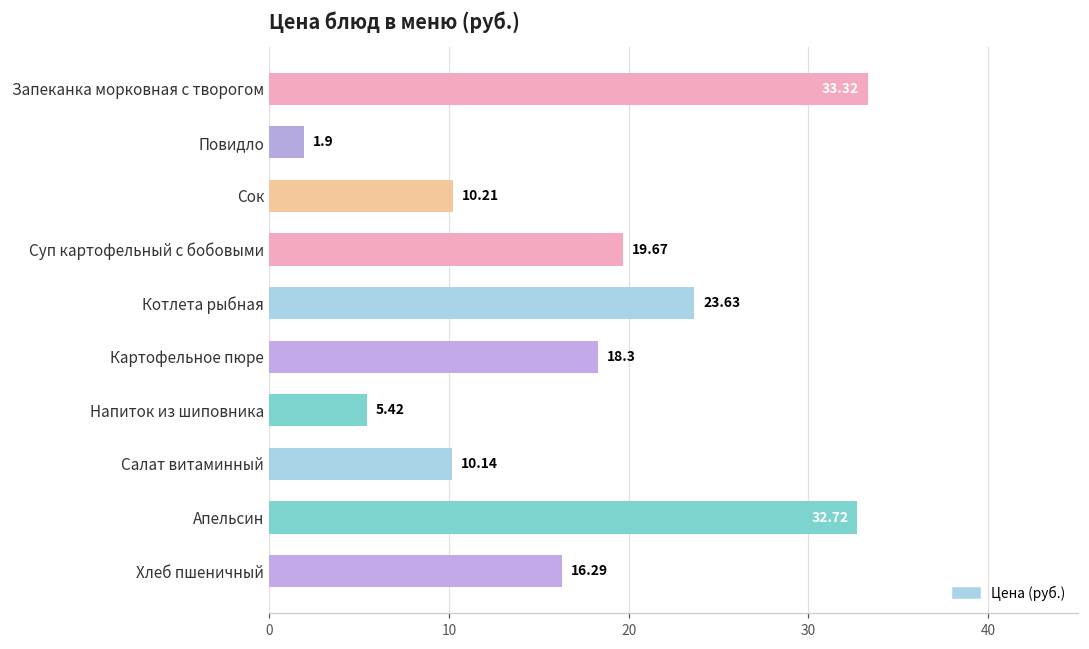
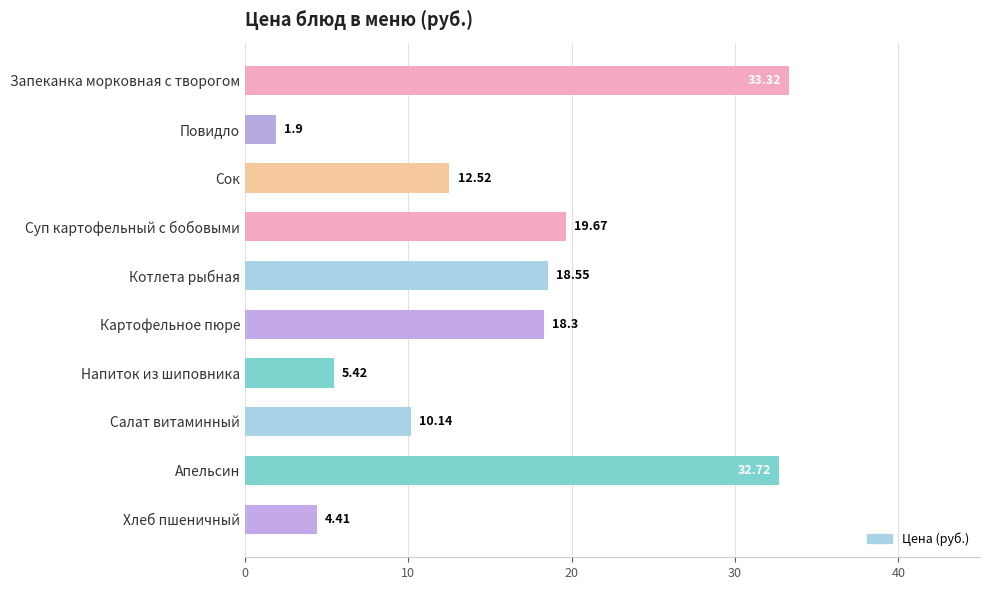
  {
    "Запеканка морковная с творогом": 33.32,
    "Повидло": 1.9,
-   "Сок": 10.21,
+   "Сок": 12.52,
    "Суп картофельный с бобовыми": 19.67,
-   "Котлета рыбная": 23.63,
+   "Котлета рыбная": 18.55,
    "Картофельное пюре": 18.3,
    "Напиток из шиповника": 5.42,
    "Салат витаминный": 10.14,
    "Апельсин": 32.72,
-   "Хлеб пшеничный": 16.29
+   "Хлеб пшеничный": 4.41
  }
